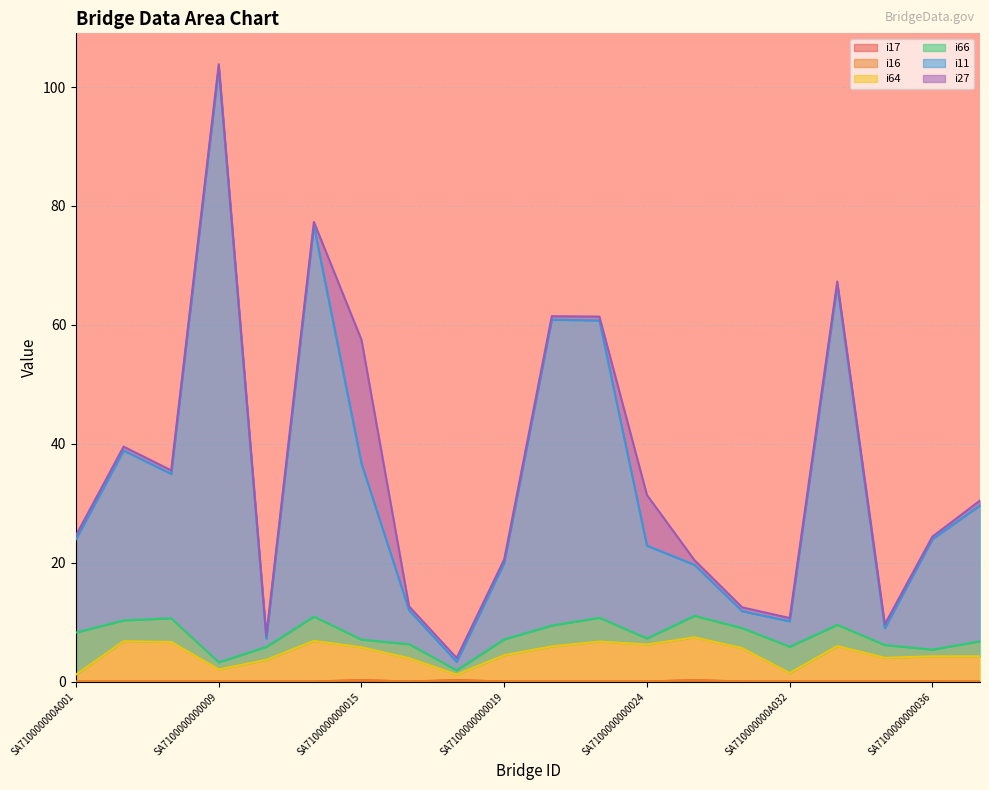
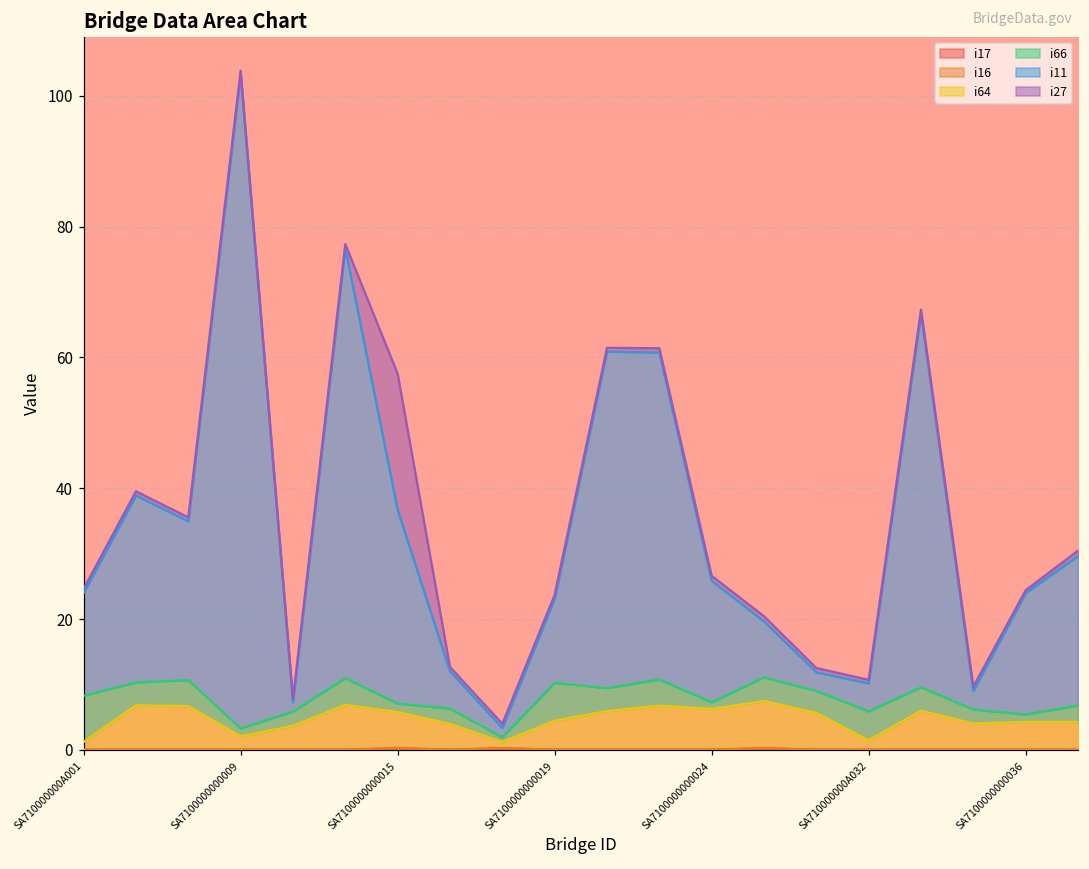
  {
    "i66": {
      "SA710000000A001": 7,
      "SA7100000000009": 1,
      "SA7100000000015": 1,
-     "SA7100000000019": 3,
+     "SA7100000000019": 6,
      "SA7100000000024": 1,
      "SA710000000A032": 4,
      "SA7100000000036": 1
    },
    "i11": {
      "SA710000000A001": 16,
      "SA7100000000009": 100,
      "SA7100000000015": 30,
      "SA7100000000019": 13,
-     "SA7100000000024": 16,
+     "SA7100000000024": 19,
      "SA710000000A032": 4,
      "SA7100000000036": 19
    },
    "i27": {
      "SA710000000A001": 1,
      "SA7100000000009": 1,
      "SA7100000000015": 21,
      "SA7100000000019": 1,
-     "SA7100000000024": 9,
+     "SA7100000000024": 1,
      "SA710000000A032": 1,
      "SA7100000000036": 0
    }
  }
